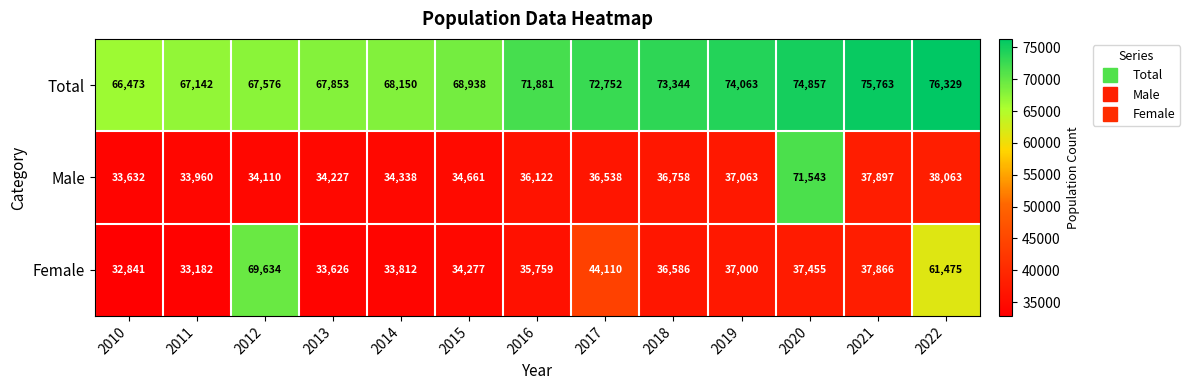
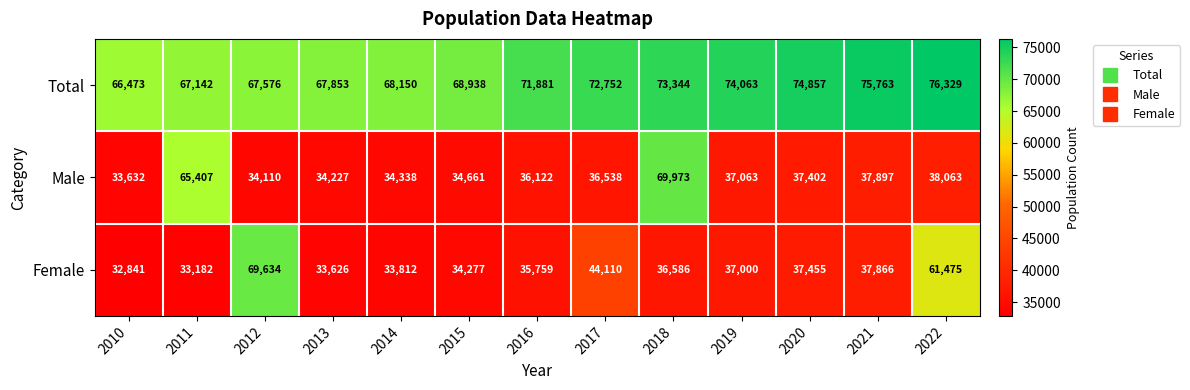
  {
    "Total": {
      "2010": "66,473",
      "2011": "67,142",
      "2012": "67,576",
      "2013": "67,853",
      "2014": "68,150",
      "2015": "68,938",
      "2016": "71,881",
      "2017": "72,752",
      "2018": "73,344",
      "2019": "74,063",
      "2020": "74,857",
      "2021": "75,763",
      "2022": "76,329"
    },
    "Male": {
      "2010": "33,632",
-     "2011": "33,960",
+     "2011": "65,407",
      "2012": "34,110",
      "2013": "34,227",
      "2014": "34,338",
      "2015": "34,661",
      "2016": "36,122",
      "2017": "36,538",
-     "2018": "36,758",
+     "2018": "69,973",
      "2019": "37,063",
-     "2020": "71,543",
+     "2020": "37,402",
      "2021": "37,897",
      "2022": "38,063"
    },
    "Female": {
      "2010": "32,841",
      "2011": "33,182",
      "2012": "69,634",
      "2013": "33,626",
      "2014": "33,812",
      "2015": "34,277",
      "2016": "35,759",
      "2017": "44,110",
      "2018": "36,586",
      "2019": "37,000",
      "2020": "37,455",
      "2021": "37,866",
      "2022": "61,475"
    }
  }
